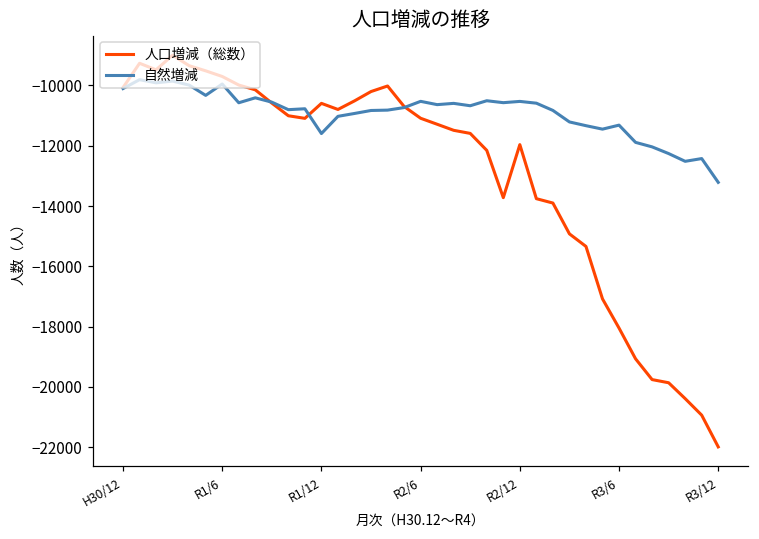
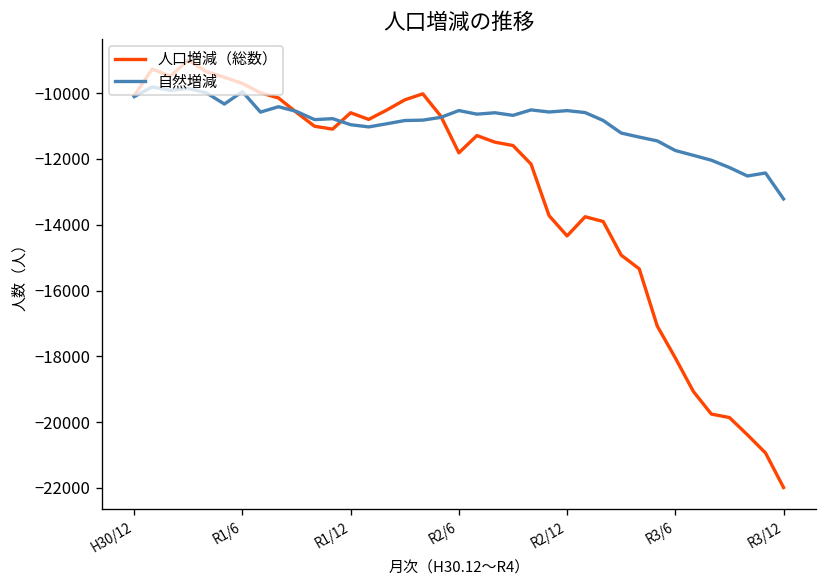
  {
    "人口増減（総数）": {
      "R1/12": -10600,
-     "R2/6": -11100,
-     "R2/12": -12000,
+     "R2/6": -11800,
+     "R2/12": -14300,
      "R3/6": -18000,
      "R3/12": -22000
    },
    "自然増減": {
-     "R1/12": -11600,
+     "R1/12": -11000,
      "R2/6": -10500,
      "R2/12": -10500,
-     "R3/6": -11300,
+     "R3/6": -11700,
      "R3/12": -13200
    }
  }
